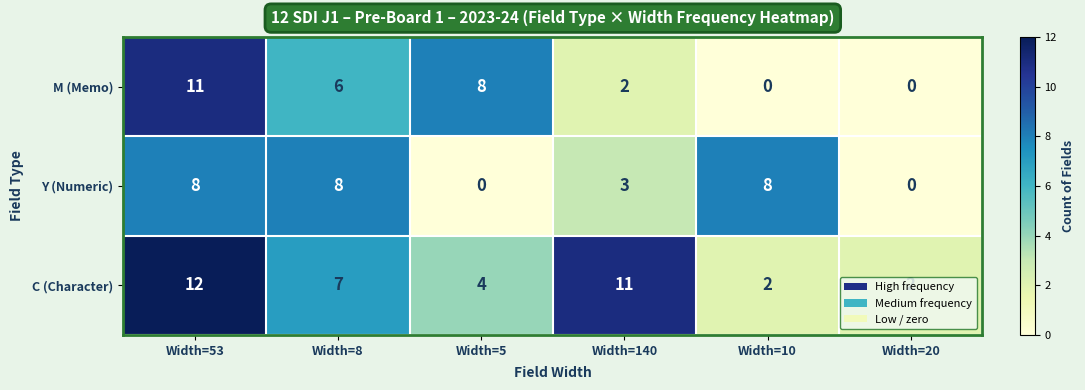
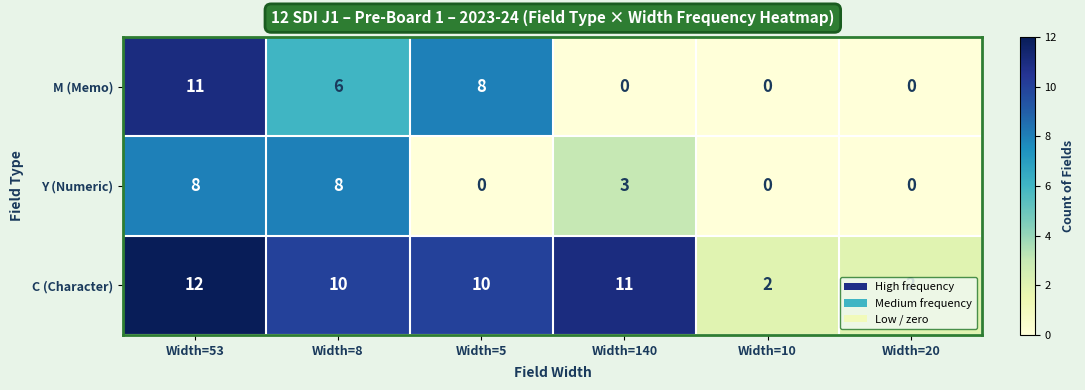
  {
    "M (Memo)": {
      "Width=53": 11,
      "Width=8": 6,
      "Width=5": 8,
-     "Width=140": 2,
+     "Width=140": 0,
      "Width=10": 0,
      "Width=20": 0
    },
    "Y (Numeric)": {
      "Width=53": 8,
      "Width=8": 8,
      "Width=5": 0,
      "Width=140": 3,
-     "Width=10": 8,
+     "Width=10": 0,
      "Width=20": 0
    },
    "C (Character)": {
      "Width=53": 12,
-     "Width=8": 7,
-     "Width=5": 4,
+     "Width=8": 10,
+     "Width=5": 10,
      "Width=140": 11,
      "Width=10": 2
    }
  }
